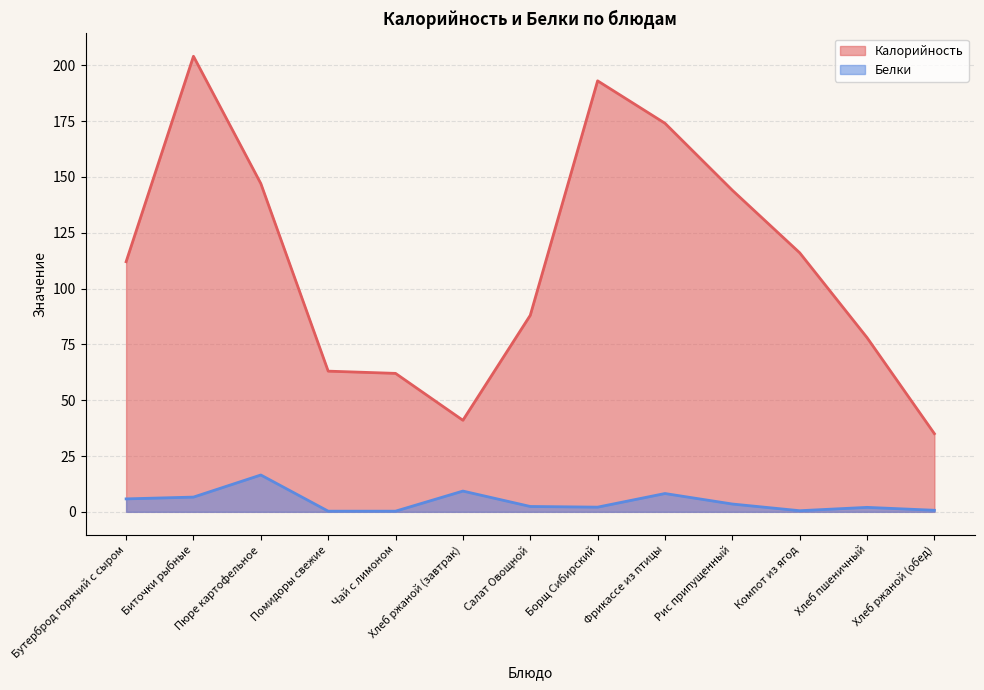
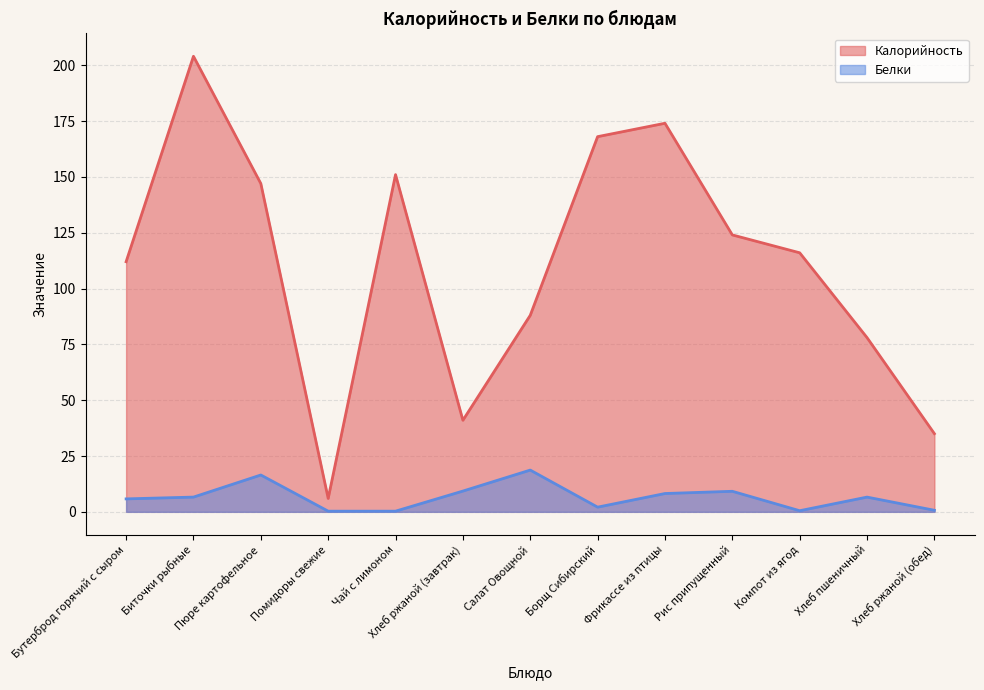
  {
    "Калорийность": {
      "Бутерброд горячий с сыром": 112,
      "Биточки рыбные": 204,
      "Пюре картофельное": 147,
-     "Помидоры свежие": 63,
-     "Чай с лимоном": 62,
+     "Помидоры свежие": 6,
+     "Чай с лимоном": 151,
      "Хлеб ржаной (завтрак)": 41,
      "Салат Овощной": 88,
-     "Борщ Сибирский": 193,
+     "Борщ Сибирский": 168,
      "Фрикассе из птицы": 174,
-     "Рис припущенный": 144,
+     "Рис припущенный": 124,
      "Компот из ягод": 116,
      "Хлеб пшеничный": 78,
      "Хлеб ржаной (обед)": 35
    },
    "Белки": {
      "Бутерброд горячий с сыром": 6,
      "Биточки рыбные": 7,
      "Пюре картофельное": 17,
      "Помидоры свежие": 0,
      "Чай с лимоном": 0,
      "Хлеб ржаной (завтрак)": 9,
-     "Салат Овощной": 2,
+     "Салат Овощной": 19,
      "Борщ Сибирский": 2,
      "Фрикассе из птицы": 8,
-     "Рис припущенный": 4,
+     "Рис припущенный": 9,
      "Компот из ягод": 1,
-     "Хлеб пшеничный": 2,
+     "Хлеб пшеничный": 7,
      "Хлеб ржаной (обед)": 1
    }
  }
